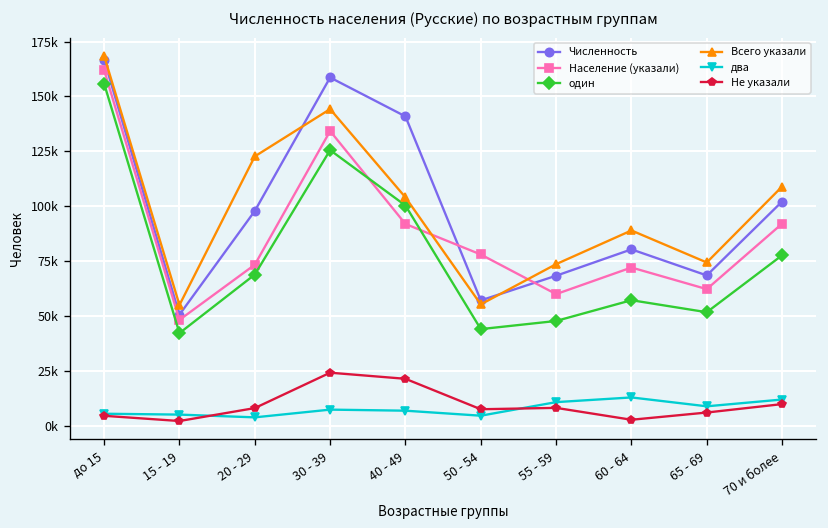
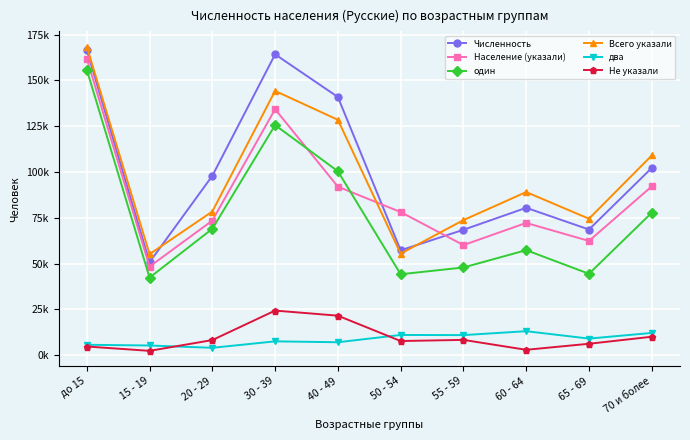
  {
    "Численность": {
      "до 15": 167000,
      "15 - 19": 51000,
      "20 - 29": 98000,
-     "30 - 39": 159000,
+     "30 - 39": 164000,
      "40 - 49": 141000,
      "50 - 54": 57000,
      "55 - 59": 68000,
      "60 - 64": 80000,
      "65 - 69": 69000,
      "70 и более": 102000
    },
    "Население (указали)": {
      "до 15": 162000,
      "15 - 19": 48000,
      "20 - 29": 73000,
      "30 - 39": 134000,
      "40 - 49": 92000,
      "50 - 54": 78000,
      "55 - 59": 60000,
      "60 - 64": 72000,
      "65 - 69": 62000,
      "70 и более": 92000
    },
    "один": {
      "до 15": 156000,
      "15 - 19": 42000,
      "20 - 29": 69000,
      "30 - 39": 126000,
      "40 - 49": 100000,
      "50 - 54": 44000,
      "55 - 59": 48000,
      "60 - 64": 57000,
-     "65 - 69": 52000,
+     "65 - 69": 44000,
      "70 и более": 78000
    },
    "Всего указали": {
      "до 15": 168000,
      "15 - 19": 55000,
-     "20 - 29": 123000,
+     "20 - 29": 78000,
      "30 - 39": 144000,
-     "40 - 49": 104000,
+     "40 - 49": 128000,
      "50 - 54": 55000,
      "55 - 59": 74000,
      "60 - 64": 89000,
      "65 - 69": 74000,
      "70 и более": 109000
    },
    "два": {
      "15 - 19": 5000,
      "20 - 29": 4000,
      "30 - 39": 8000,
      "40 - 49": 7000,
-     "50 - 54": 5000,
+     "50 - 54": 11000,
      "55 - 59": 11000,
      "60 - 64": 13000,
      "65 - 69": 9000,
      "70 и более": 12000
    },
    "Не указали": {
      "15 - 19": 2000,
      "20 - 29": 8000,
      "30 - 39": 24000,
      "40 - 49": 22000,
      "50 - 54": 8000,
      "55 - 59": 8000,
      "60 - 64": 3000,
      "65 - 69": 6000,
      "70 и более": 10000
    }
  }
